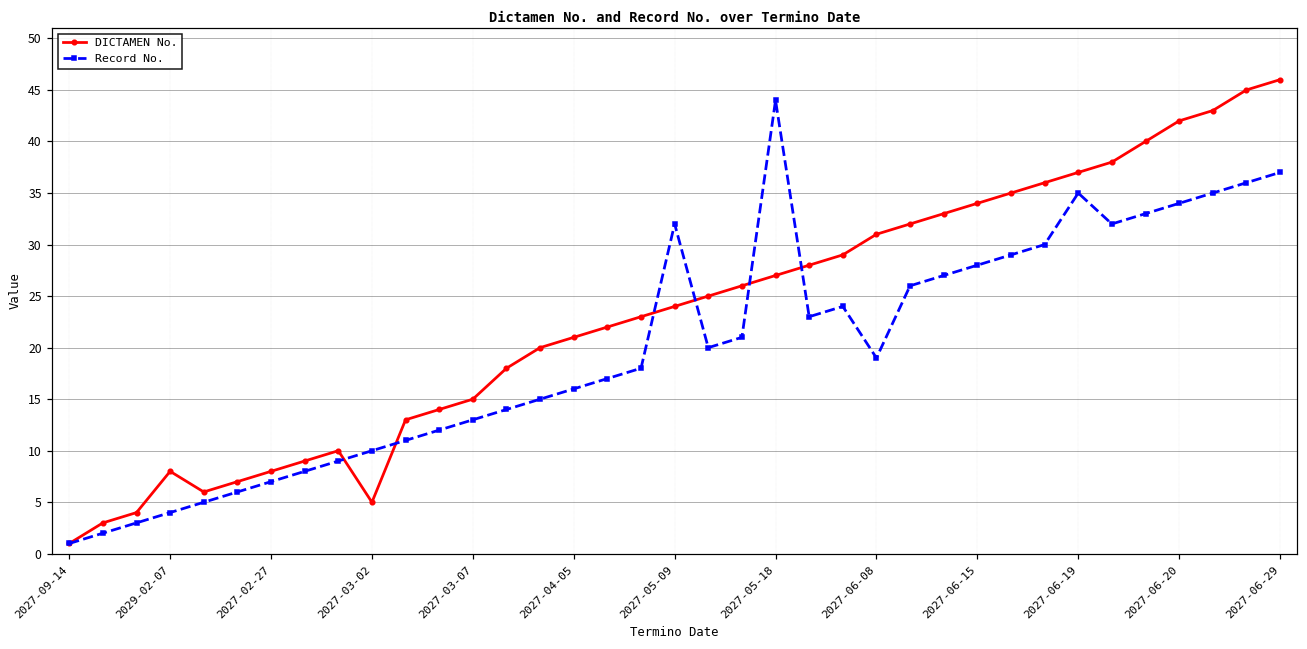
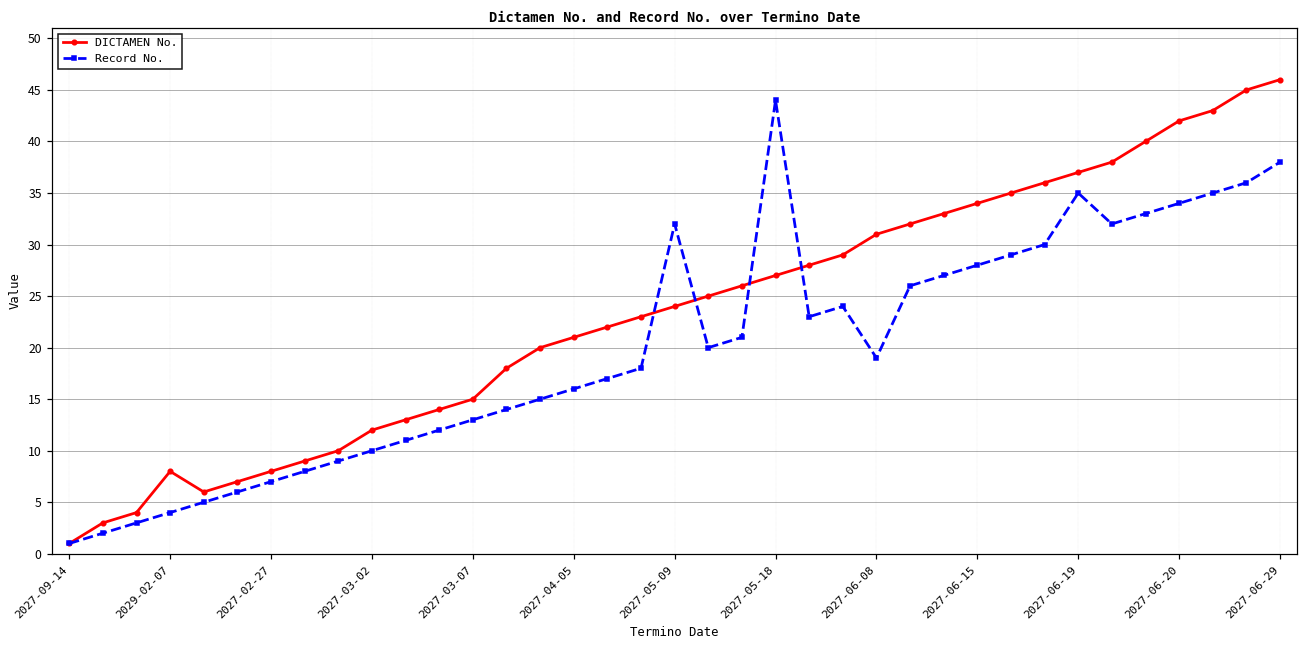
  {
    "DICTAMEN No.": {
      "2029-02-07": 8,
      "2027-02-27": 8,
-     "2027-03-02": 5,
+     "2027-03-02": 12,
      "2027-04-05": 21,
      "2027-05-09": 24,
      "2027-05-18": 27,
      "2027-06-08": 31,
      "2027-06-19": 37,
      "2027-06-29": 46
    },
    "Record No.": {
      "2029-02-07": 4,
      "2027-02-27": 7,
      "2027-03-02": 10,
      "2027-04-05": 16,
      "2027-05-09": 32,
      "2027-05-18": 44,
      "2027-06-08": 19,
      "2027-06-19": 35,
-     "2027-06-29": 37
+     "2027-06-29": 38
    }
  }
